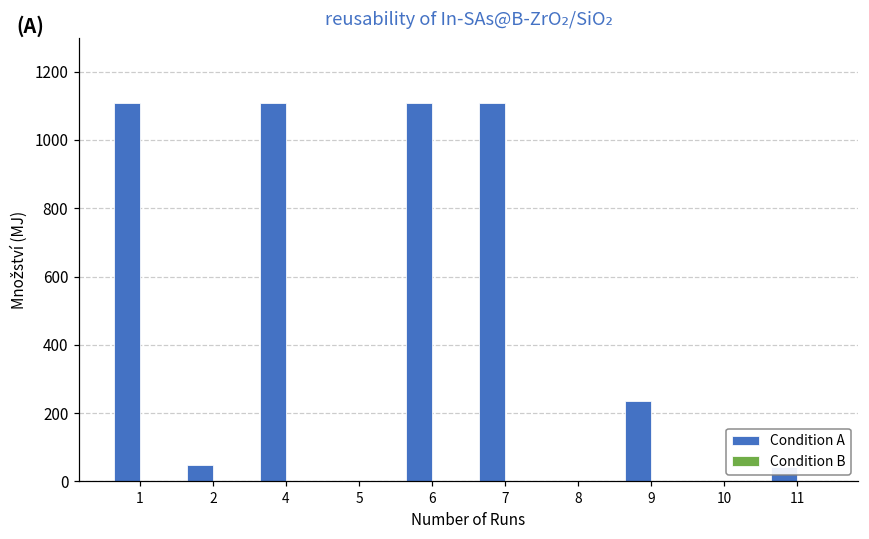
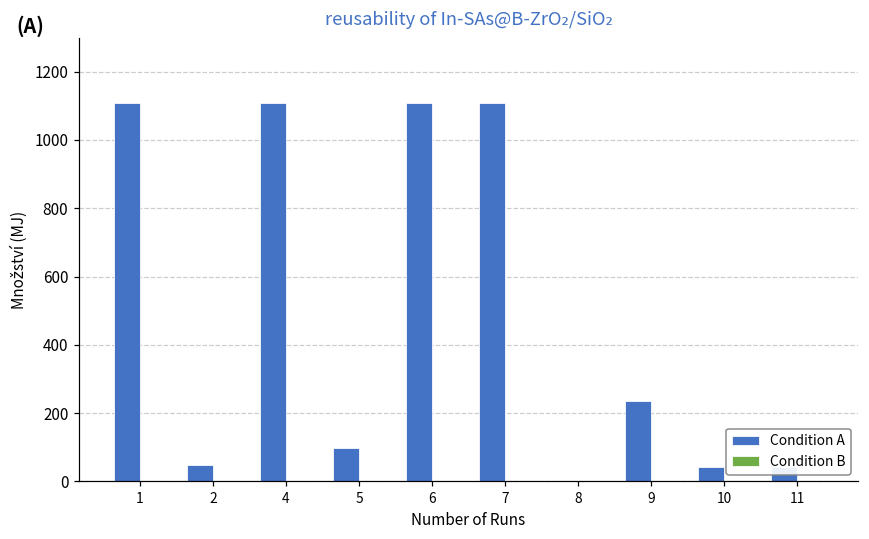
  {
    "Condition A": {
      "1": 1110,
      "2": 50,
      "4": 1110,
-     "5": 0,
+     "5": 100,
      "6": 1110,
      "7": 1110,
      "8": 0,
      "9": 240,
-     "10": 0
+     "10": 40
    },
    "Condition B": {
      "1": 0,
      "2": 0,
      "4": 0,
      "5": 0,
      "6": 0,
      "7": 0,
      "8": 0,
      "9": 0,
      "10": 0,
      "11": 0
    }
  }
